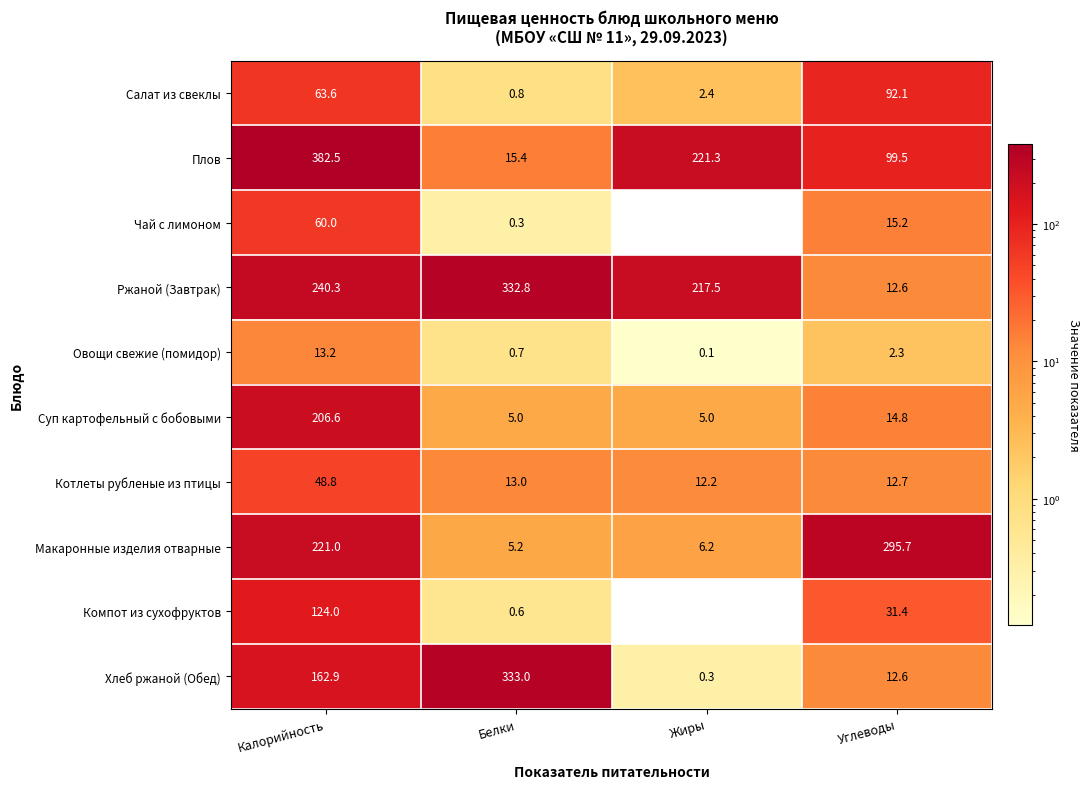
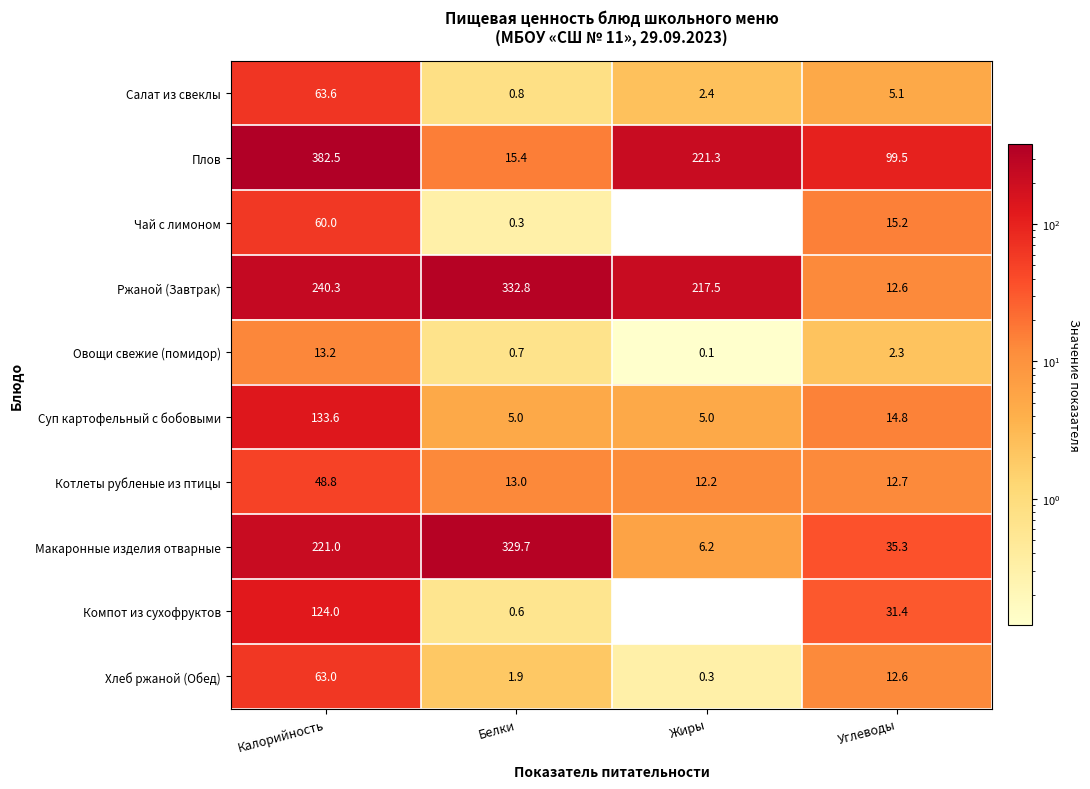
  {
    "Салат из свеклы": {
      "Калорийность": 63.6,
      "Белки": 0.8,
      "Жиры": 2.4,
-     "Углеводы": 92.1
+     "Углеводы": 5.1
    },
    "Плов": {
      "Калорийность": 382.5,
      "Белки": 15.4,
      "Жиры": 221.3,
      "Углеводы": 99.5
    },
    "Чай с лимоном": {
      "Калорийность": 60.0,
      "Белки": 0.3,
      "Углеводы": 15.2
    },
    "Ржаной (Завтрак)": {
      "Калорийность": 240.3,
      "Белки": 332.8,
      "Жиры": 217.5,
      "Углеводы": 12.6
    },
    "Овощи свежие (помидор)": {
      "Калорийность": 13.2,
      "Белки": 0.7,
      "Жиры": 0.1,
      "Углеводы": 2.3
    },
    "Суп картофельный с бобовыми": {
-     "Калорийность": 206.6,
+     "Калорийность": 133.6,
      "Белки": 5.0,
      "Жиры": 5.0,
      "Углеводы": 14.8
    },
    "Котлеты рубленые из птицы": {
      "Калорийность": 48.8,
      "Белки": 13.0,
      "Жиры": 12.2,
      "Углеводы": 12.7
    },
    "Макаронные изделия отварные": {
      "Калорийность": 221.0,
-     "Белки": 5.2,
+     "Белки": 329.7,
      "Жиры": 6.2,
-     "Углеводы": 295.7
+     "Углеводы": 35.3
    },
    "Компот из сухофруктов": {
      "Калорийность": 124.0,
      "Белки": 0.6,
      "Углеводы": 31.4
    },
    "Хлеб ржаной (Обед)": {
-     "Калорийность": 162.9,
-     "Белки": 333.0,
+     "Калорийность": 63.0,
+     "Белки": 1.9,
      "Жиры": 0.3,
      "Углеводы": 12.6
    }
  }
